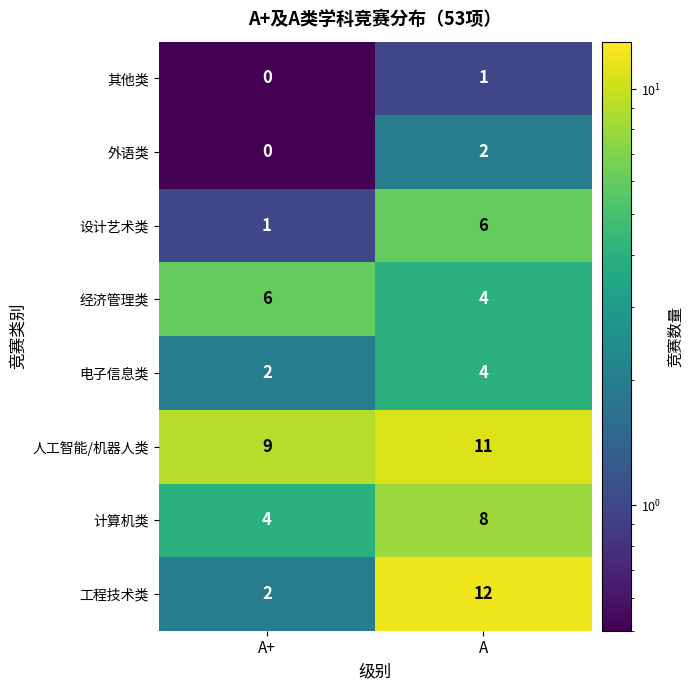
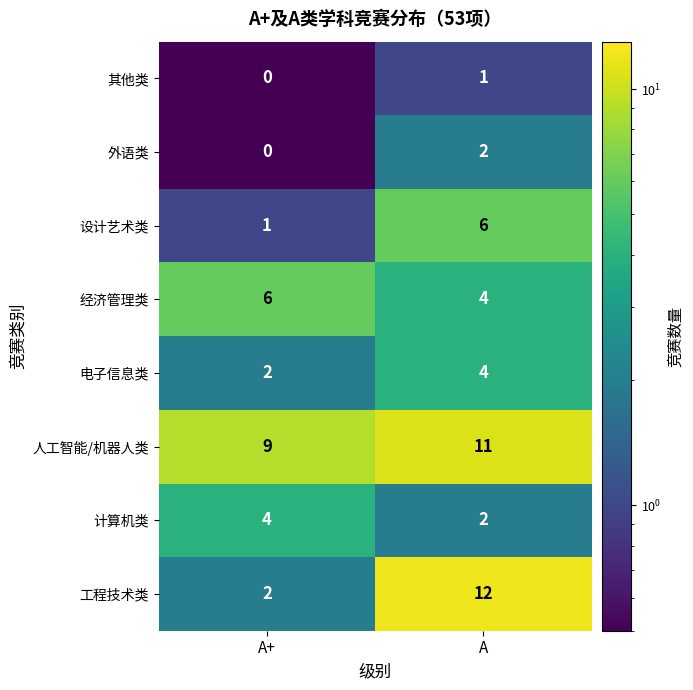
  {
    "其他类": {
      "A+": 0,
      "A": 1
    },
    "外语类": {
      "A+": 0,
      "A": 2
    },
    "设计艺术类": {
      "A+": 1,
      "A": 6
    },
    "经济管理类": {
      "A+": 6,
      "A": 4
    },
    "电子信息类": {
      "A+": 2,
      "A": 4
    },
    "人工智能/机器人类": {
      "A+": 9,
      "A": 11
    },
    "计算机类": {
      "A+": 4,
-     "A": 8
+     "A": 2
    },
    "工程技术类": {
      "A+": 2,
      "A": 12
    }
  }
